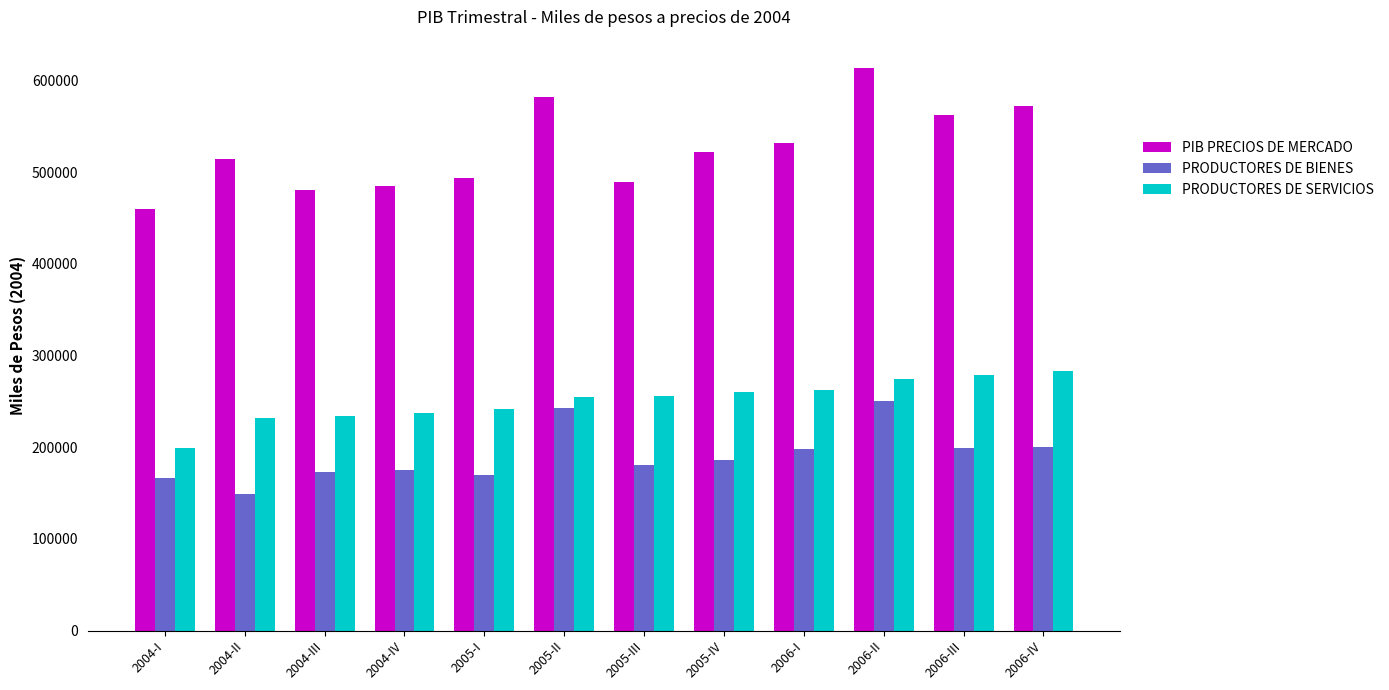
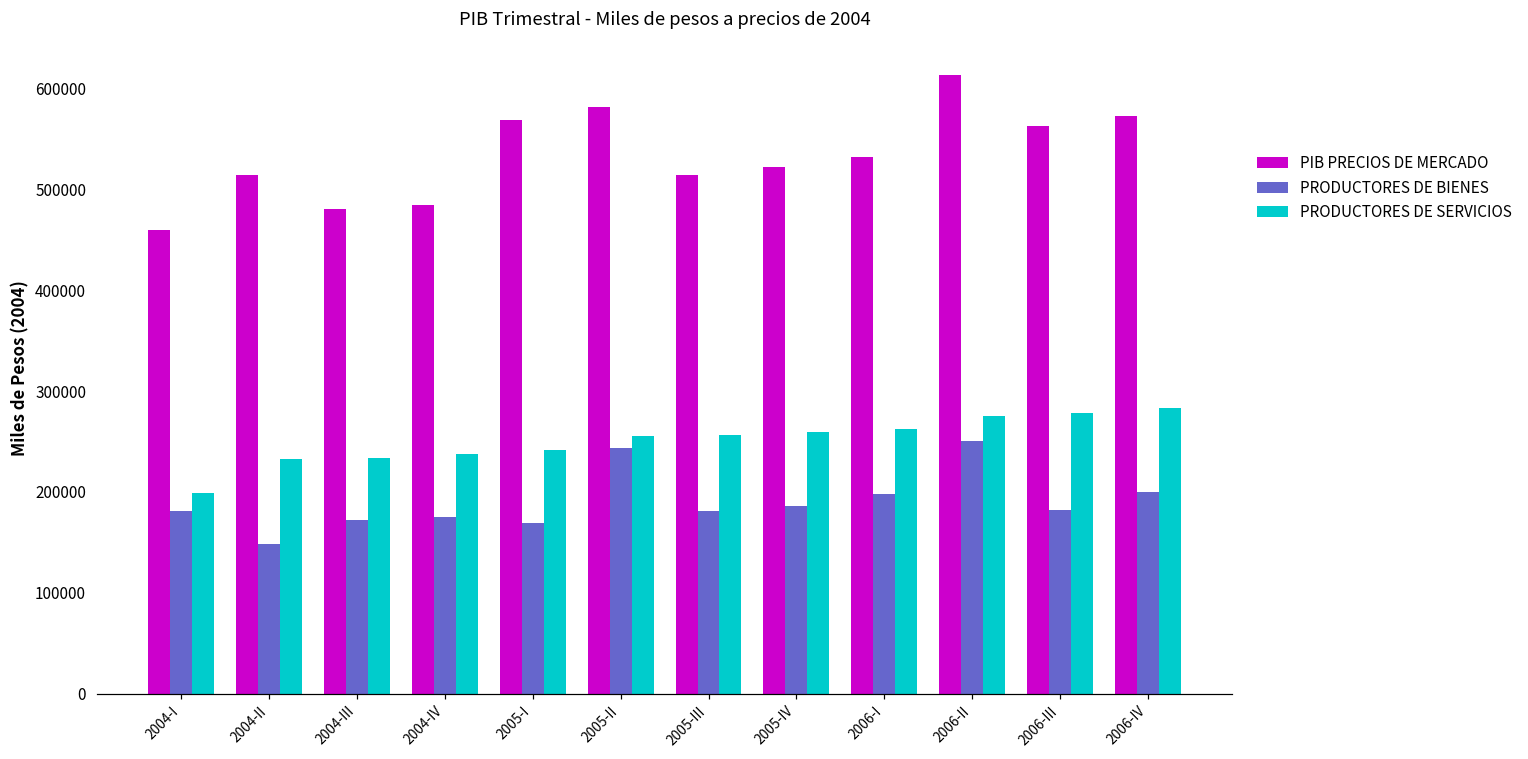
  {
    "PIB PRECIOS DE MERCADO": {
      "2004-I": 460000,
      "2004-II": 510000,
      "2004-III": 480000,
      "2004-IV": 480000,
-     "2005-I": 490000,
+     "2005-I": 570000,
      "2005-II": 580000,
-     "2005-III": 490000,
+     "2005-III": 510000,
      "2005-IV": 520000,
      "2006-I": 530000,
      "2006-II": 610000,
      "2006-III": 560000,
      "2006-IV": 570000
    },
    "PRODUCTORES DE BIENES": {
-     "2004-I": 170000,
+     "2004-I": 180000,
      "2004-II": 150000,
      "2004-III": 170000,
      "2004-IV": 170000,
      "2005-I": 170000,
      "2005-II": 240000,
      "2005-III": 180000,
      "2005-IV": 190000,
      "2006-I": 200000,
      "2006-II": 250000,
-     "2006-III": 200000,
+     "2006-III": 180000,
      "2006-IV": 200000
    },
    "PRODUCTORES DE SERVICIOS": {
      "2004-I": 200000,
      "2004-II": 230000,
      "2004-III": 230000,
      "2004-IV": 240000,
      "2005-I": 240000,
      "2005-II": 260000,
      "2005-III": 260000,
      "2005-IV": 260000,
      "2006-I": 260000,
      "2006-II": 270000,
      "2006-III": 280000,
      "2006-IV": 280000
    }
  }
